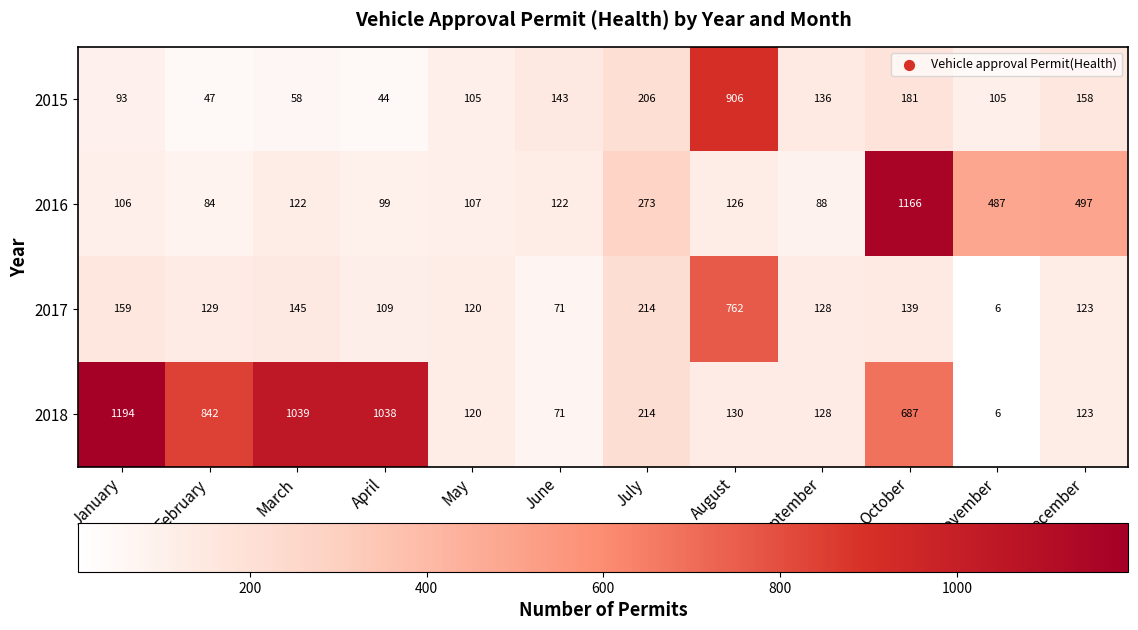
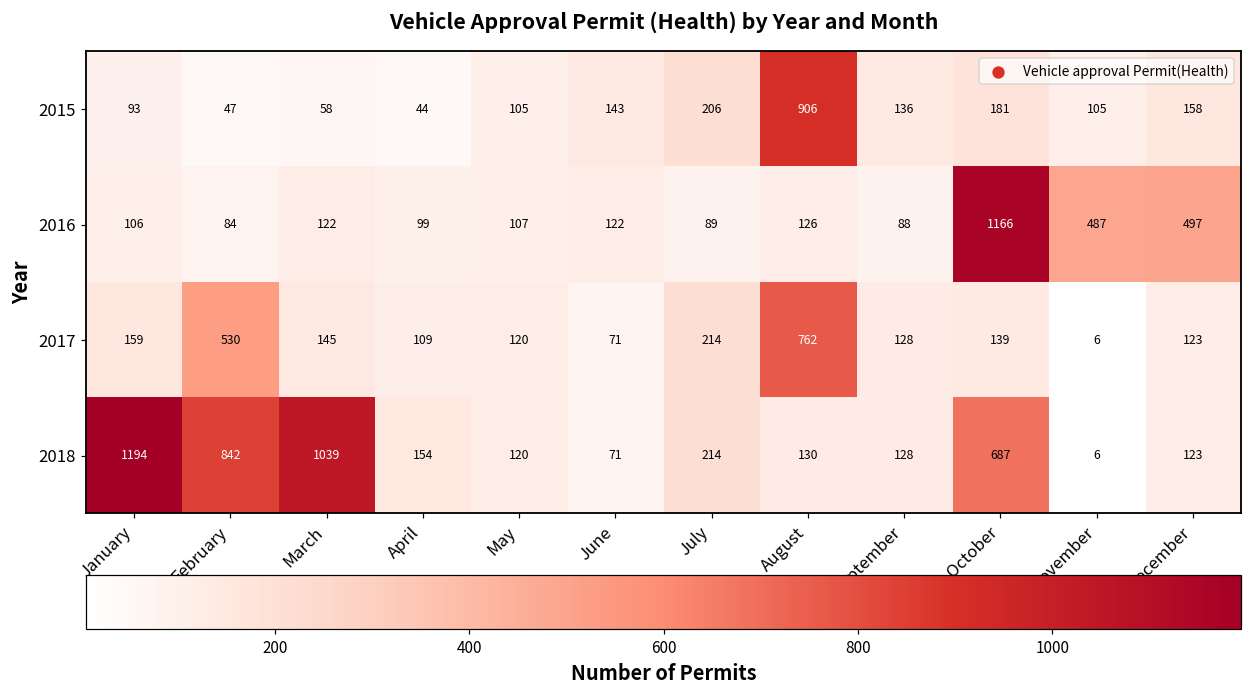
  {
    "2015": {
      "January": 93,
      "February": 47,
      "March": 58,
      "April": 44,
      "May": 105,
      "June": 143,
      "July": 206,
      "August": 906,
      "October": 181
    },
    "2016": {
      "January": 106,
      "February": 84,
      "March": 122,
      "April": 99,
      "May": 107,
      "June": 122,
-     "July": 273,
+     "July": 89,
      "August": 126,
      "October": 1166
    },
    "2017": {
      "January": 159,
-     "February": 129,
+     "February": 530,
      "March": 145,
      "April": 109,
      "May": 120,
      "June": 71,
      "July": 214,
      "August": 762,
      "October": 139
    },
    "2018": {
      "January": 1194,
      "February": 842,
      "March": 1039,
-     "April": 1038,
+     "April": 154,
      "May": 120,
      "June": 71,
      "July": 214,
      "August": 130,
      "October": 687
    }
  }
